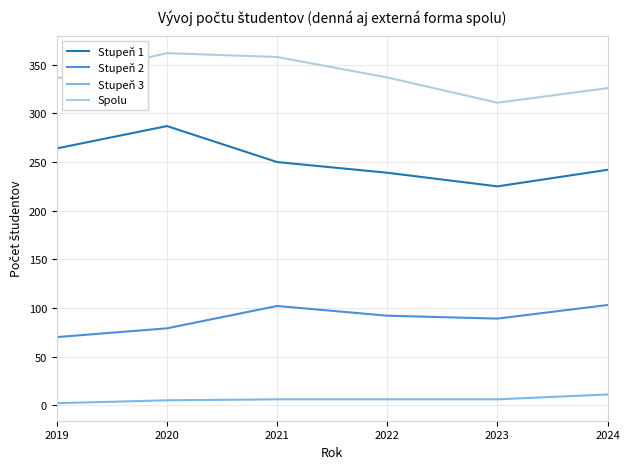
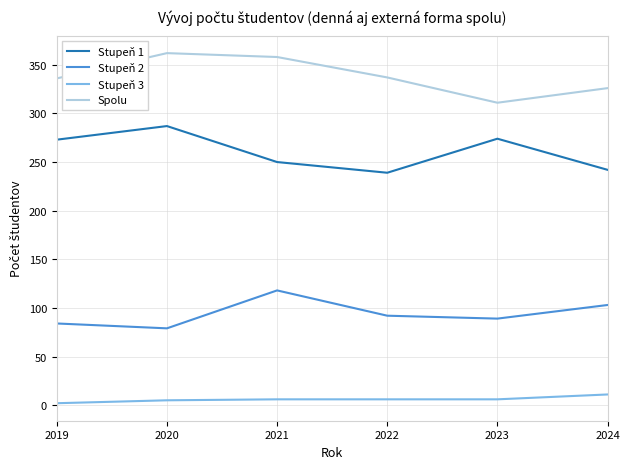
  {
    "Stupeň 1": {
-     "2019": 260,
+     "2019": 270,
      "2020": 290,
      "2021": 250,
      "2022": 240,
-     "2023": 230,
+     "2023": 270,
      "2024": 240
    },
    "Stupeň 2": {
-     "2019": 70,
+     "2019": 80,
      "2020": 80,
-     "2021": 100,
+     "2021": 120,
      "2022": 90,
      "2023": 90,
      "2024": 100
    }
  }
